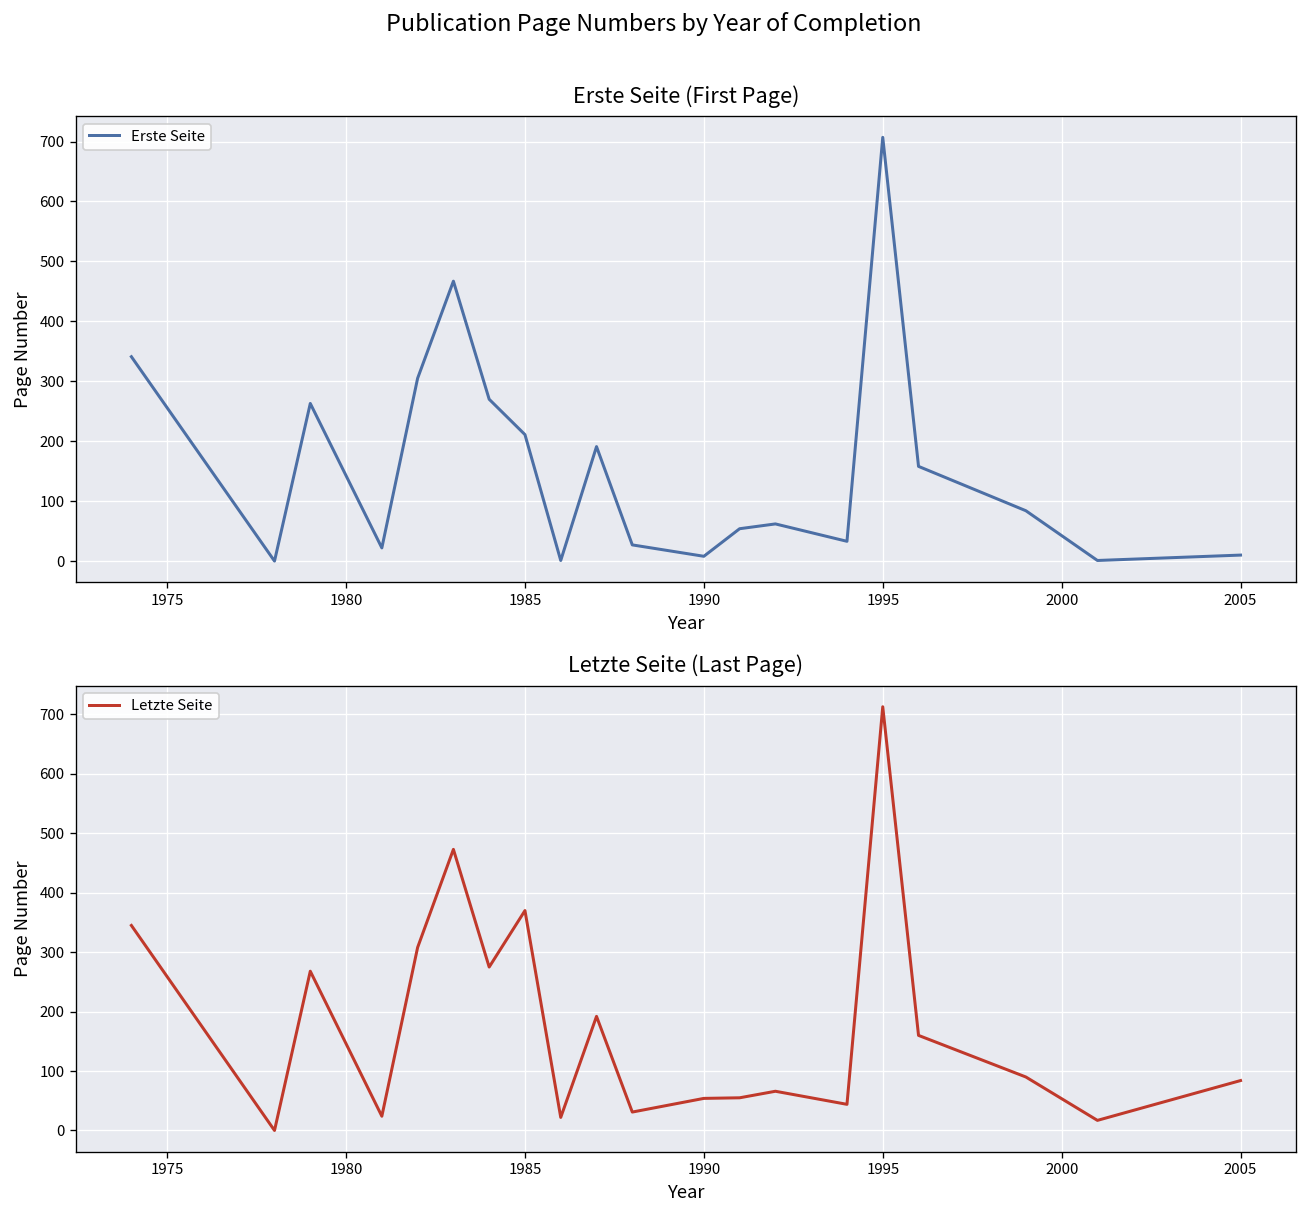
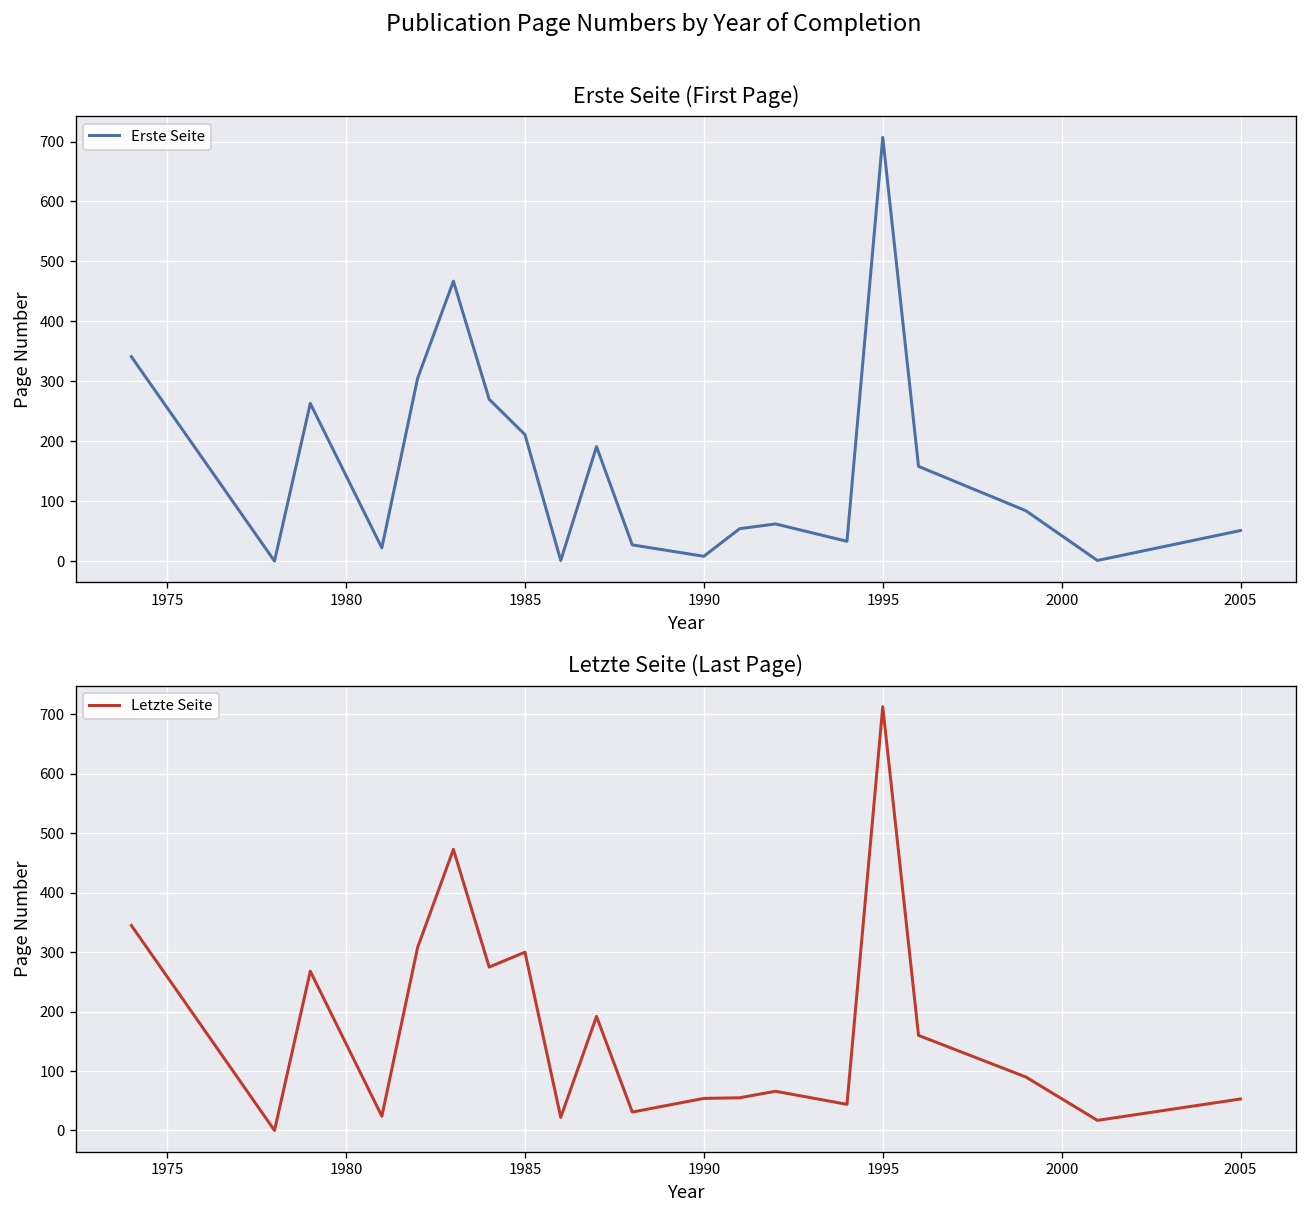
  {
    "Erste Seite (First Page)": {
      "1985": 210,
      "1990": 10,
      "1995": 710,
-     "2005": 10
+     "2005": 50
    },
    "Letzte Seite (Last Page)": {
-     "1985": 370,
+     "1985": 300,
      "1990": 50,
      "1995": 710,
-     "2005": 80
+     "2005": 50
    }
  }
